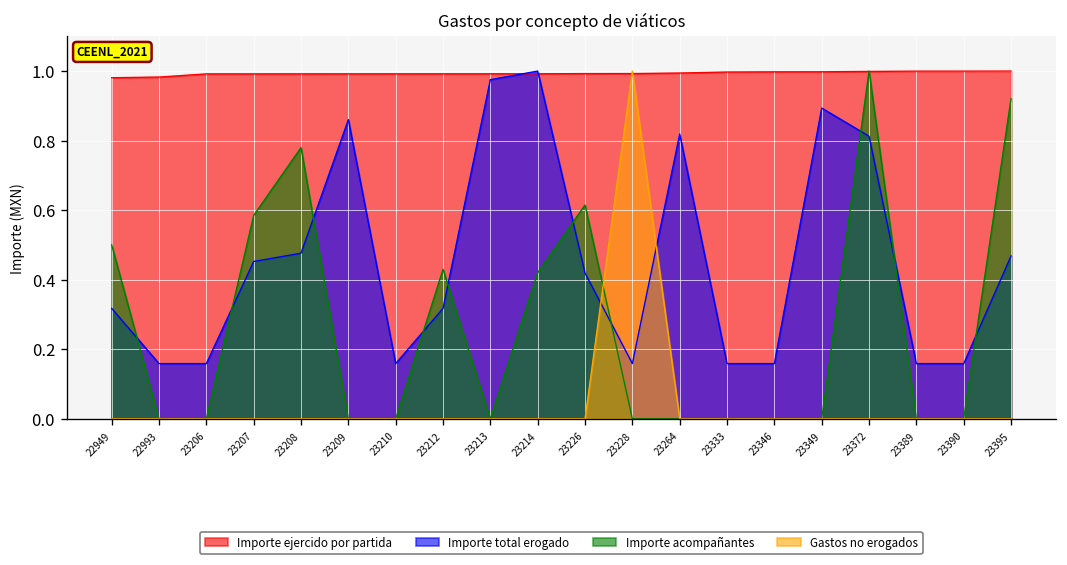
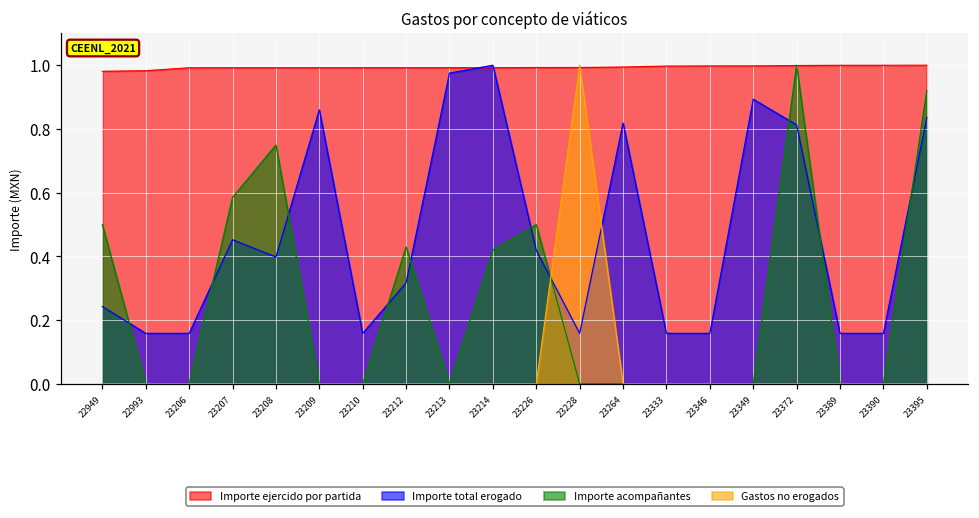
  {
    "Importe ejercido por partida": {
      "22993": 0.98,
      "23206": 0.99,
      "23207": 0.99,
      "23208": 0.99,
      "23209": 0.99,
      "23210": 0.99,
      "23212": 0.99,
      "23213": 0.99,
      "23226": 0.99,
      "23264": 0.99,
      "23333": 1.00,
      "23346": 1.00,
      "23349": 1.00,
      "23389": 1.00,
      "23390": 1.00,
      "23395": 1.00
    },
    "Importe total erogado": {
-     "22949": 0.32,
+     "22949": 0.24,
      "22993": 0.16,
      "23206": 0.16,
      "23207": 0.45,
-     "23208": 0.48,
+     "23208": 0.40,
      "23209": 0.86,
      "23210": 0.16,
      "23212": 0.32,
      "23213": 0.98,
      "23226": 0.42,
      "23228": 0.16,
      "23264": 0.82,
      "23333": 0.16,
      "23346": 0.16,
      "23349": 0.89,
      "23372": 0.81,
      "23389": 0.16,
      "23390": 0.16,
-     "23395": 0.47
+     "23395": 0.84
    },
    "Importe acompañantes": {
      "22949": 0.50,
      "23207": 0.59,
-     "23208": 0.78,
+     "23208": 0.75,
      "23212": 0.43,
      "23214": 0.42,
-     "23226": 0.62,
+     "23226": 0.50,
      "23228": 0.00,
      "23395": 0.92
    },
    "Gastos no erogados": {
      "22949": 0.00,
      "23207": 0.00,
      "23208": 0.00,
      "23212": 0.00,
      "23214": 0.00,
      "23226": 0.00,
      "23372": 0.00,
      "23395": 0.00
    }
  }
